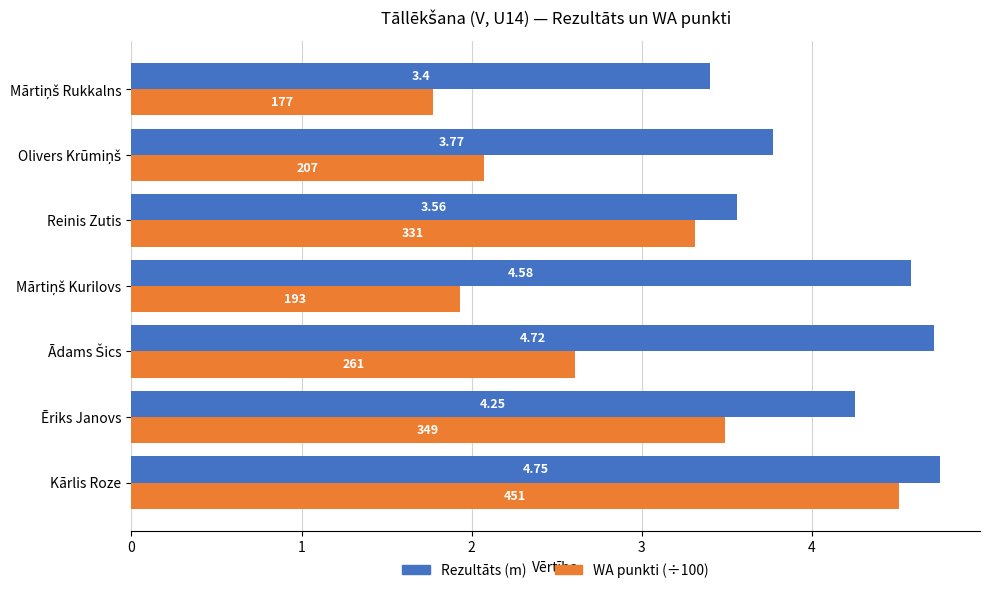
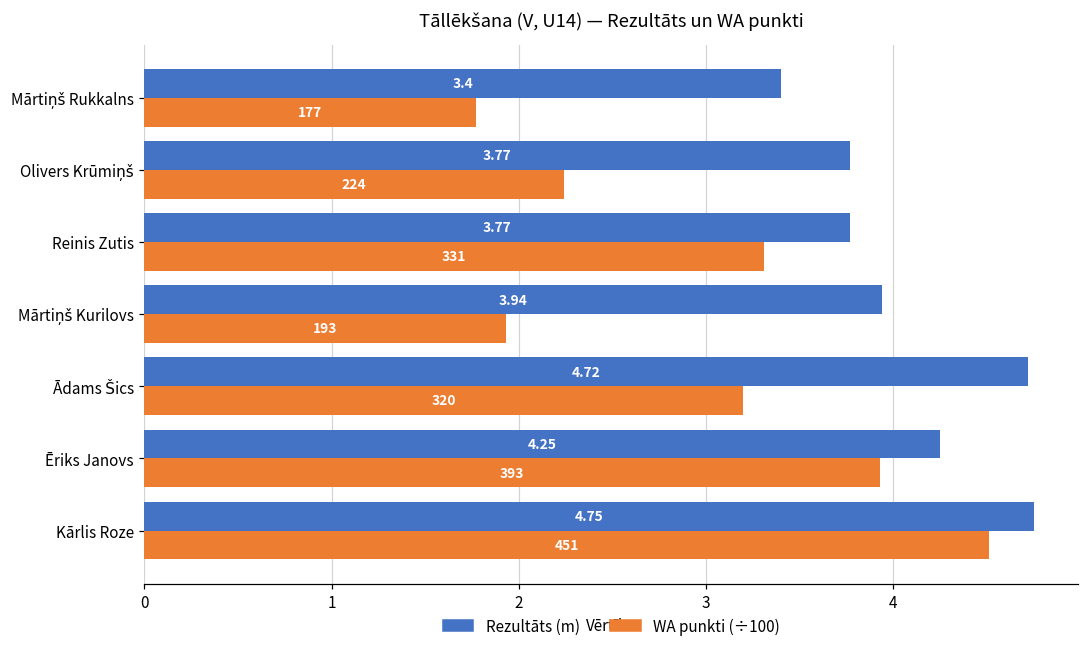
  {
    "Rezultāts (m)": {
      "Mārtiņš Rukkalns": 3.4,
      "Olivers Krūmiņš": 3.77,
-     "Reinis Zutis": 3.56,
-     "Mārtiņš Kurilovs": 4.58,
+     "Reinis Zutis": 3.77,
+     "Mārtiņš Kurilovs": 3.94,
      "Ādams Šics": 4.72,
      "Ēriks Janovs": 4.25,
      "Kārlis Roze": 4.75
    },
    "WA punkti (÷100)": {
-     "Olivers Krūmiņš": 207,
-     "Ādams Šics": 261,
-     "Ēriks Janovs": 349
+     "Olivers Krūmiņš": 224,
+     "Ādams Šics": 320,
+     "Ēriks Janovs": 393
    }
  }
